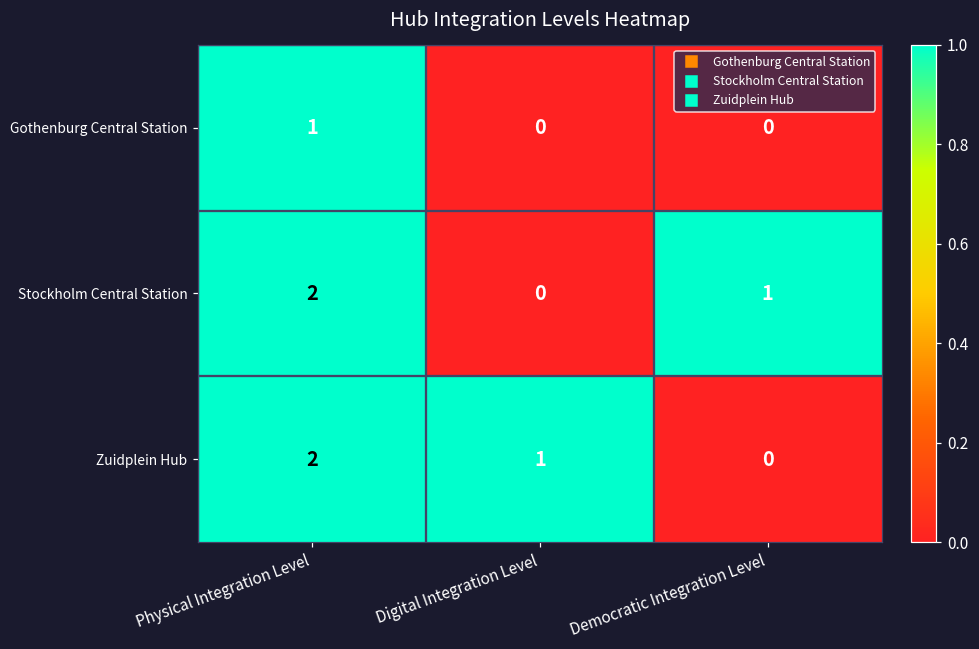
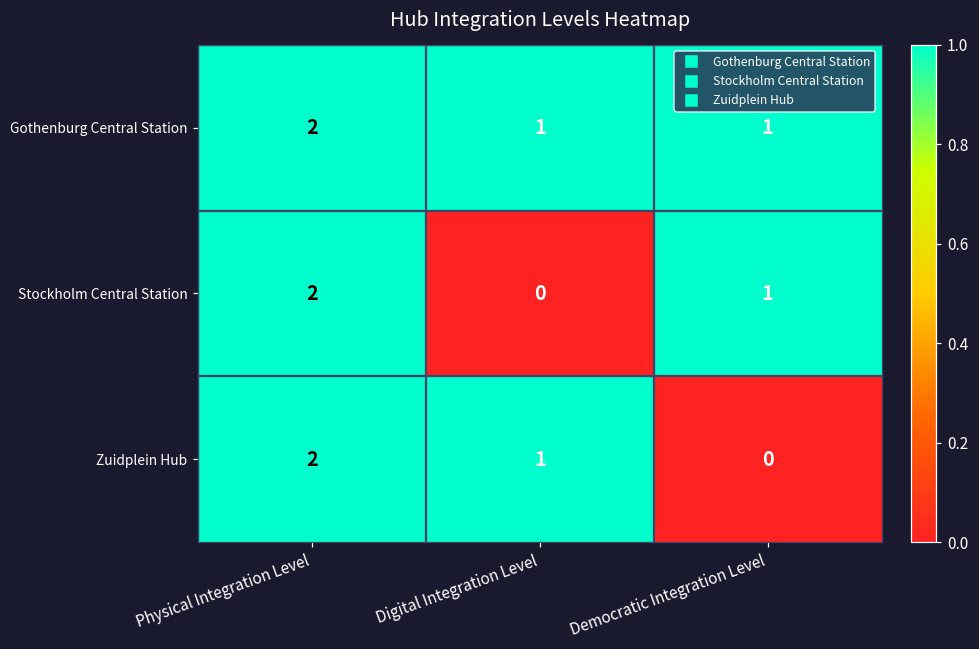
  {
    "Gothenburg Central Station": {
-     "Physical Integration Level": 1,
-     "Digital Integration Level": 0,
-     "Democratic Integration Level": 0
+     "Physical Integration Level": 2,
+     "Digital Integration Level": 1,
+     "Democratic Integration Level": 1
    },
    "Stockholm Central Station": {
      "Physical Integration Level": 2,
      "Digital Integration Level": 0,
      "Democratic Integration Level": 1
    },
    "Zuidplein Hub": {
      "Physical Integration Level": 2,
      "Digital Integration Level": 1,
      "Democratic Integration Level": 0
    }
  }
